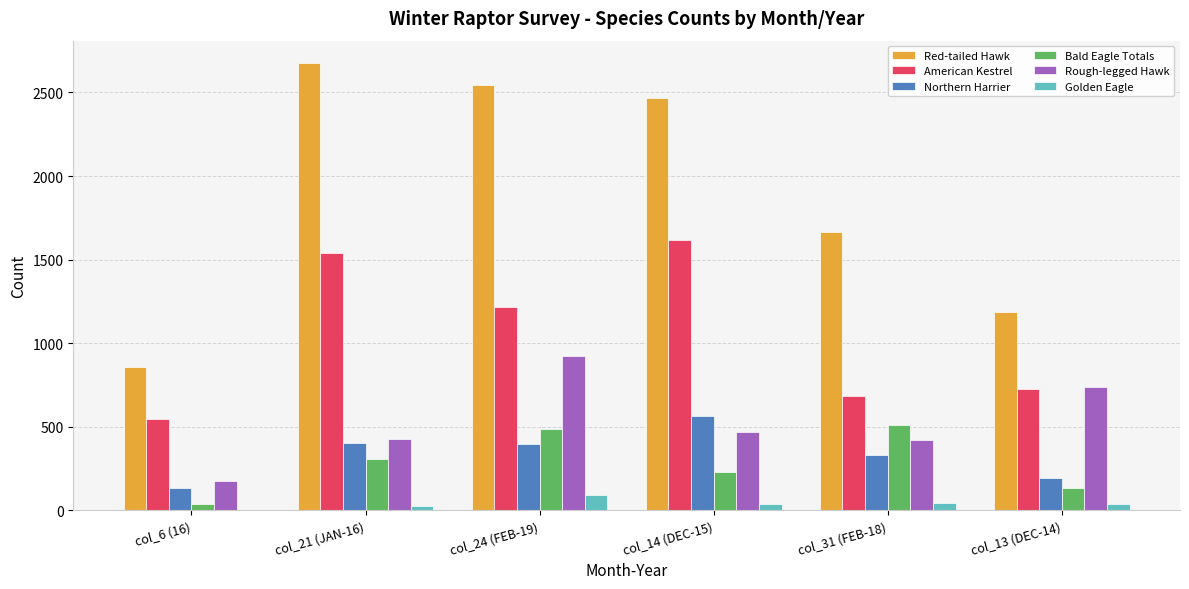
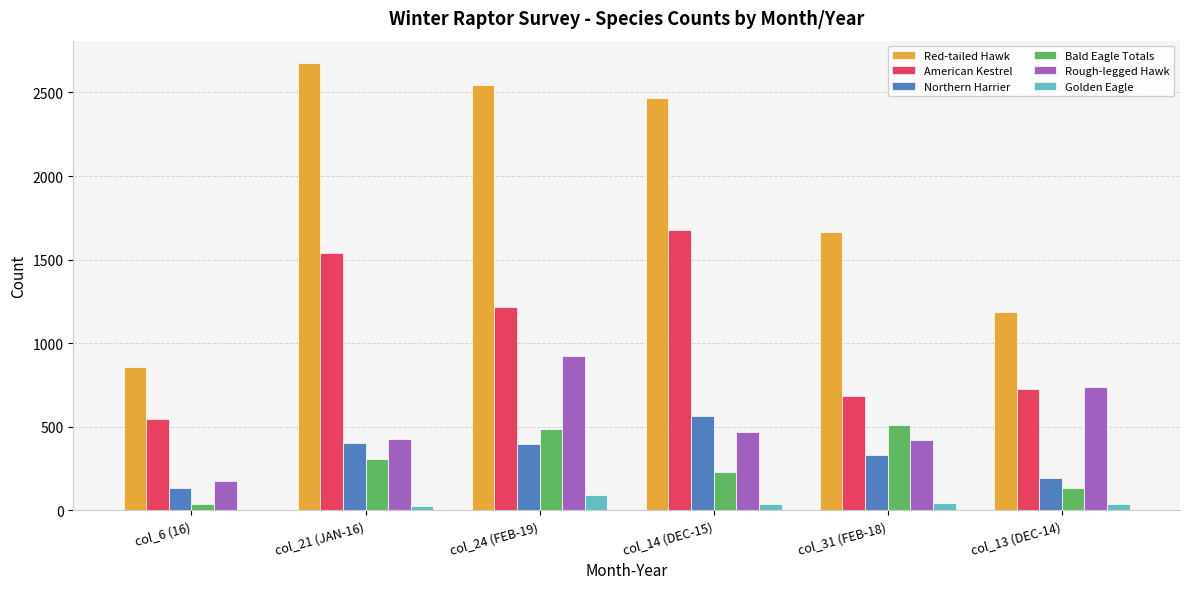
  {
    "Red-tailed Hawk": {
      "col_6 (16)": 860,
      "col_21 (JAN-16)": 2680,
      "col_24 (FEB-19)": 2540,
      "col_14 (DEC-15)": 2460,
      "col_31 (FEB-18)": 1670,
      "col_13 (DEC-14)": 1190
    },
    "American Kestrel": {
      "col_6 (16)": 550,
      "col_21 (JAN-16)": 1540,
      "col_24 (FEB-19)": 1220,
-     "col_14 (DEC-15)": 1620,
+     "col_14 (DEC-15)": 1680,
      "col_31 (FEB-18)": 690,
      "col_13 (DEC-14)": 730
    },
    "Northern Harrier": {
      "col_6 (16)": 130,
      "col_21 (JAN-16)": 400,
      "col_24 (FEB-19)": 400,
      "col_14 (DEC-15)": 560,
      "col_31 (FEB-18)": 330,
      "col_13 (DEC-14)": 200
    },
    "Bald Eagle Totals": {
      "col_6 (16)": 40,
      "col_21 (JAN-16)": 310,
      "col_24 (FEB-19)": 490,
      "col_14 (DEC-15)": 230,
      "col_31 (FEB-18)": 510,
      "col_13 (DEC-14)": 130
    },
    "Rough-legged Hawk": {
      "col_6 (16)": 180,
      "col_21 (JAN-16)": 430,
      "col_24 (FEB-19)": 920,
      "col_14 (DEC-15)": 470,
      "col_31 (FEB-18)": 420,
      "col_13 (DEC-14)": 740
    },
    "Golden Eagle": {
      "col_21 (JAN-16)": 30,
      "col_24 (FEB-19)": 90,
      "col_14 (DEC-15)": 40,
      "col_31 (FEB-18)": 40,
      "col_13 (DEC-14)": 40
    }
  }
